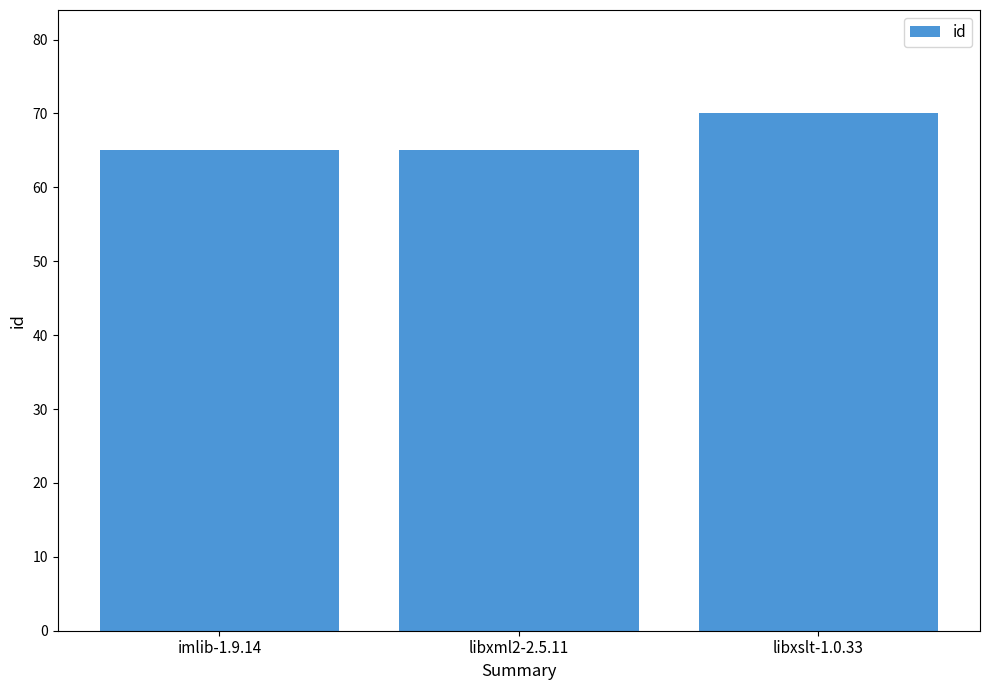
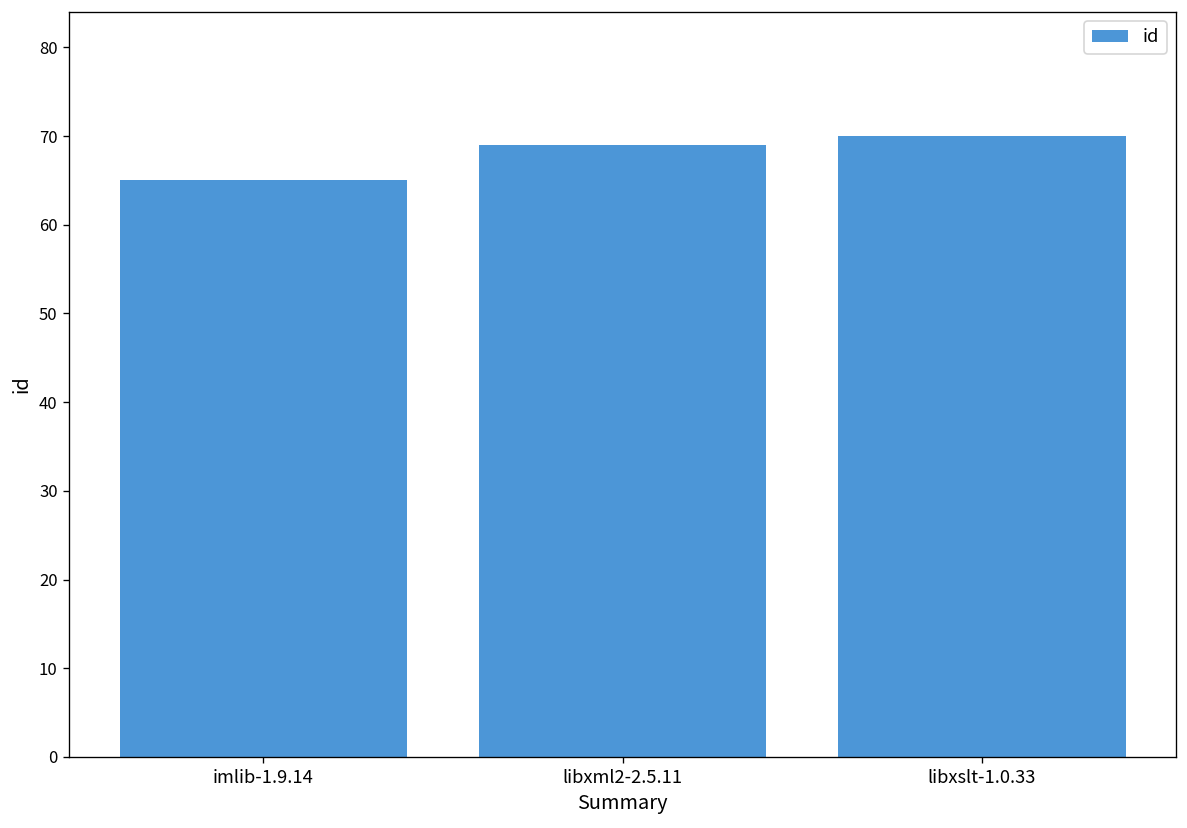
  {
    "imlib-1.9.14": 65,
-   "libxml2-2.5.11": 65,
+   "libxml2-2.5.11": 69,
    "libxslt-1.0.33": 70
  }
